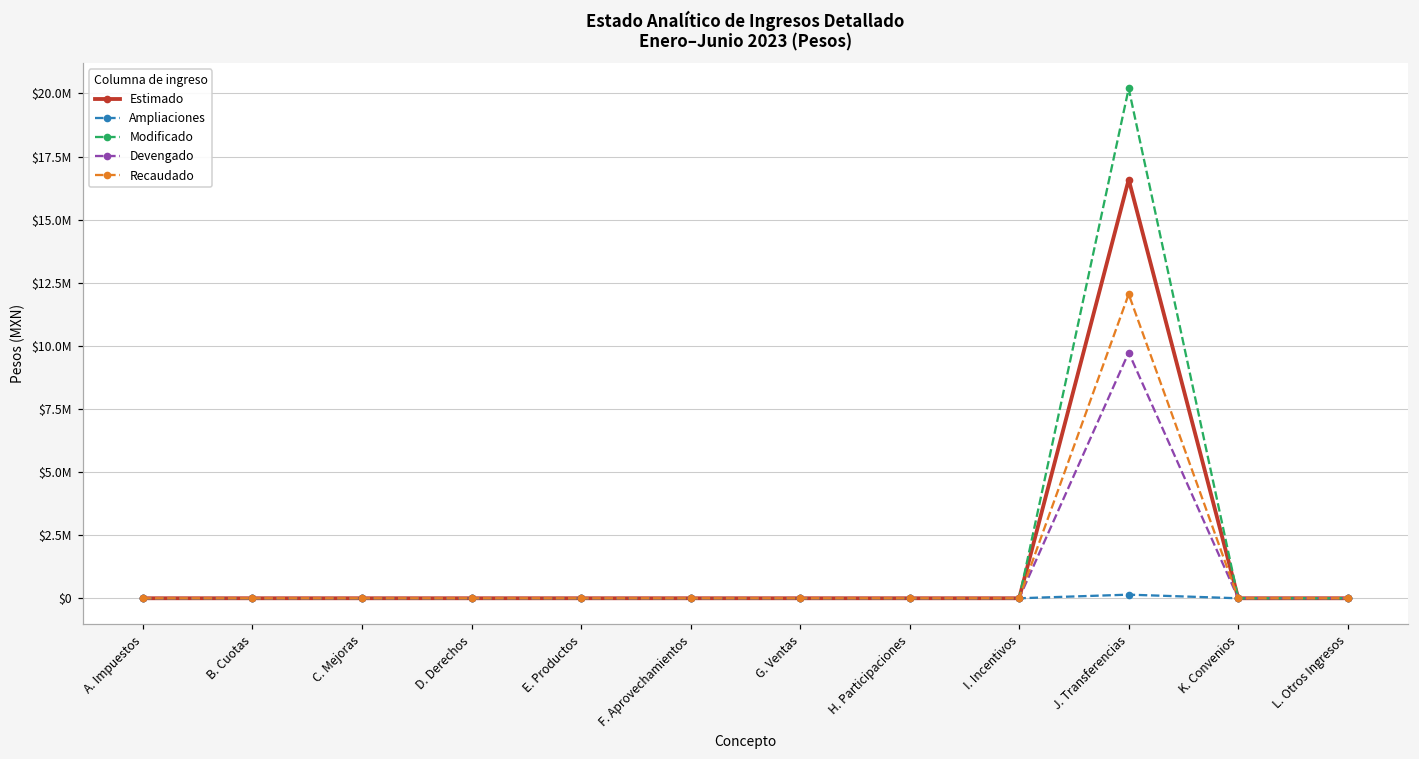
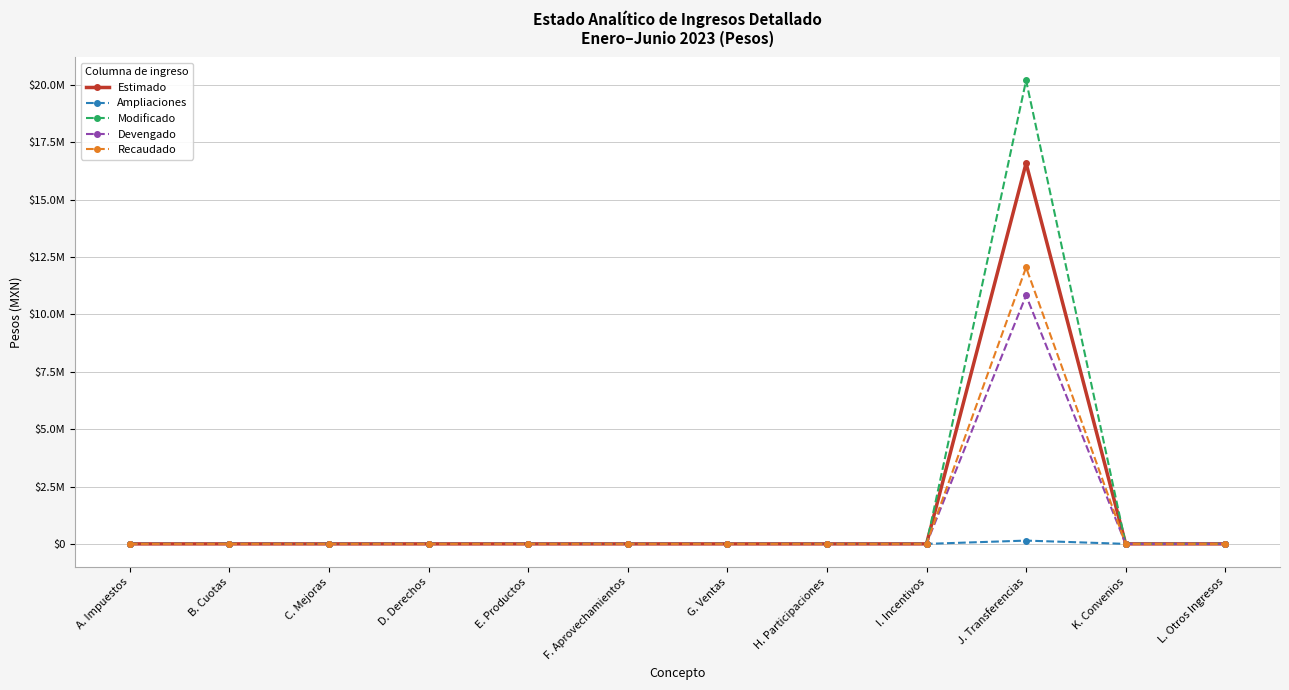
  {
    "Estimado": {
      "J. Transferencias": "$16600000"
    },
    "Ampliaciones": {
      "J. Transferencias": "$100000"
    },
    "Modificado": {
      "J. Transferencias": "$20200000"
    },
    "Devengado": {
-     "J. Transferencias": "$9700000"
+     "J. Transferencias": "$10800000"
    },
    "Recaudado": {
      "J. Transferencias": "$12000000"
    }
  }
